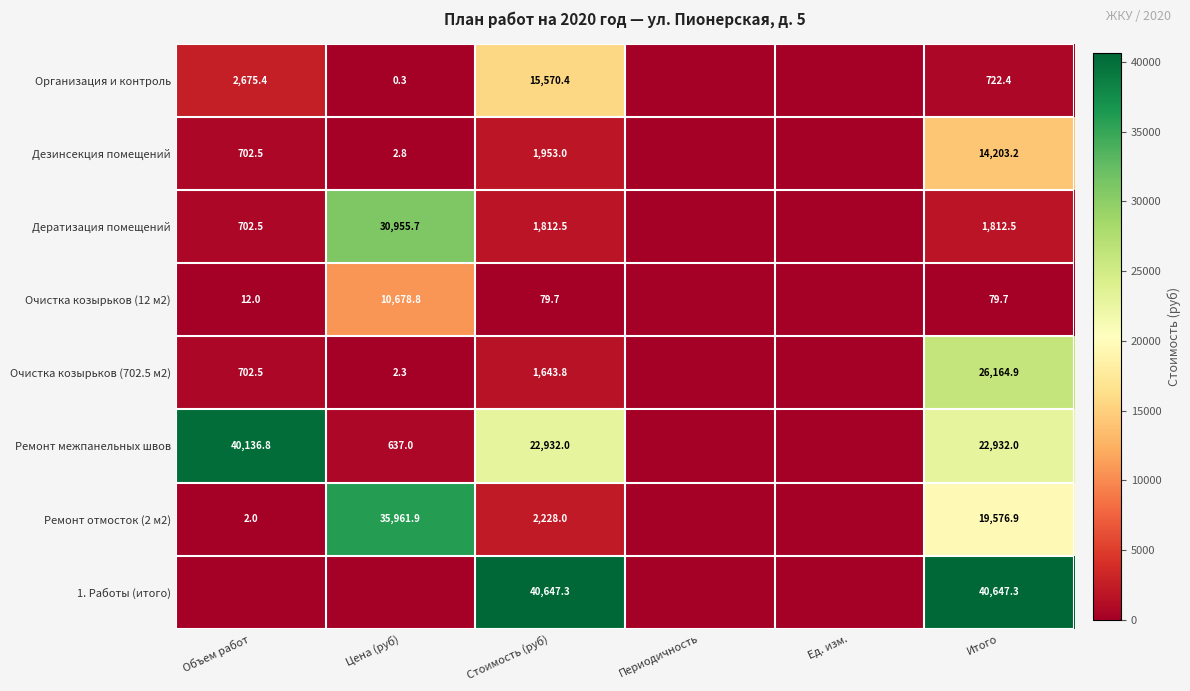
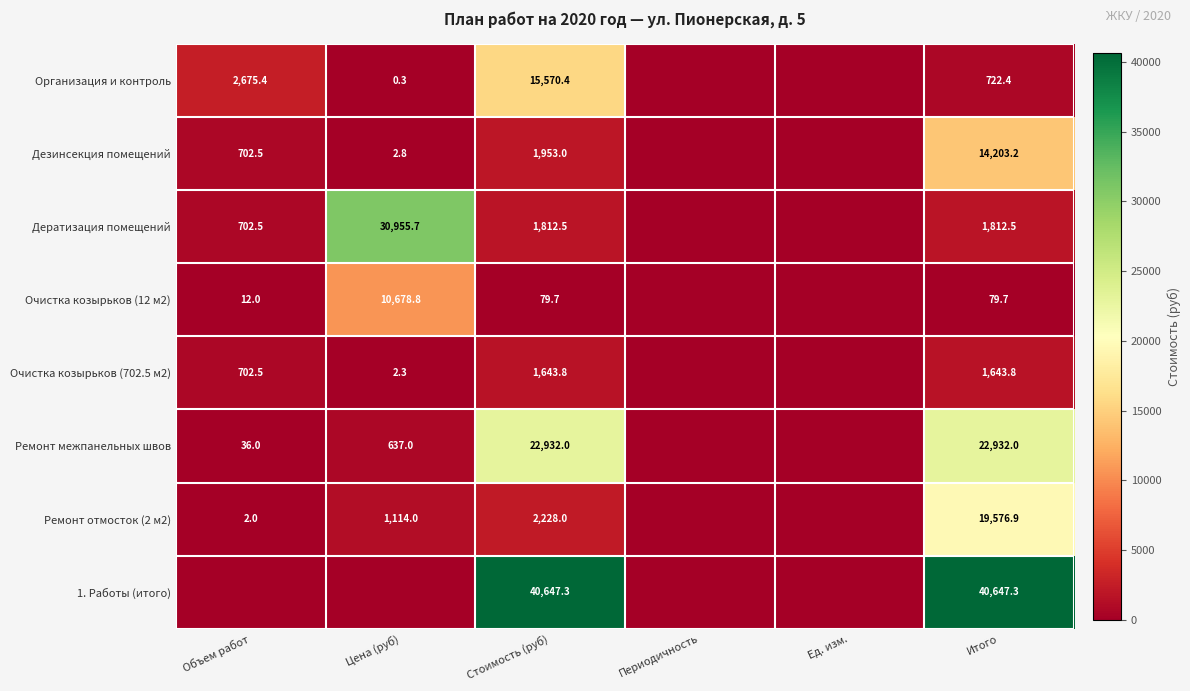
  {
    "Организация и контроль": {
      "Объем работ": "2,675.4",
      "Цена (руб)": "0.3",
      "Стоимость (руб)": "15,570.4",
      "Итого": "722.4"
    },
    "Дезинсекция помещений": {
      "Объем работ": "702.5",
      "Цена (руб)": "2.8",
      "Стоимость (руб)": "1,953.0",
      "Итого": "14,203.2"
    },
    "Дератизация помещений": {
      "Объем работ": "702.5",
      "Цена (руб)": "30,955.7",
      "Стоимость (руб)": "1,812.5",
      "Итого": "1,812.5"
    },
    "Очистка козырьков (12 м2)": {
      "Объем работ": "12.0",
      "Цена (руб)": "10,678.8",
      "Стоимость (руб)": "79.7",
      "Итого": "79.7"
    },
    "Очистка козырьков (702.5 м2)": {
      "Объем работ": "702.5",
      "Цена (руб)": "2.3",
      "Стоимость (руб)": "1,643.8",
-     "Итого": "26,164.9"
+     "Итого": "1,643.8"
    },
    "Ремонт межпанельных швов": {
-     "Объем работ": "40,136.8",
+     "Объем работ": "36.0",
      "Цена (руб)": "637.0",
      "Стоимость (руб)": "22,932.0",
      "Итого": "22,932.0"
    },
    "Ремонт отмосток (2 м2)": {
      "Объем работ": "2.0",
-     "Цена (руб)": "35,961.9",
+     "Цена (руб)": "1,114.0",
      "Стоимость (руб)": "2,228.0",
      "Итого": "19,576.9"
    },
    "1. Работы (итого)": {
      "Стоимость (руб)": "40,647.3",
      "Итого": "40,647.3"
    }
  }
